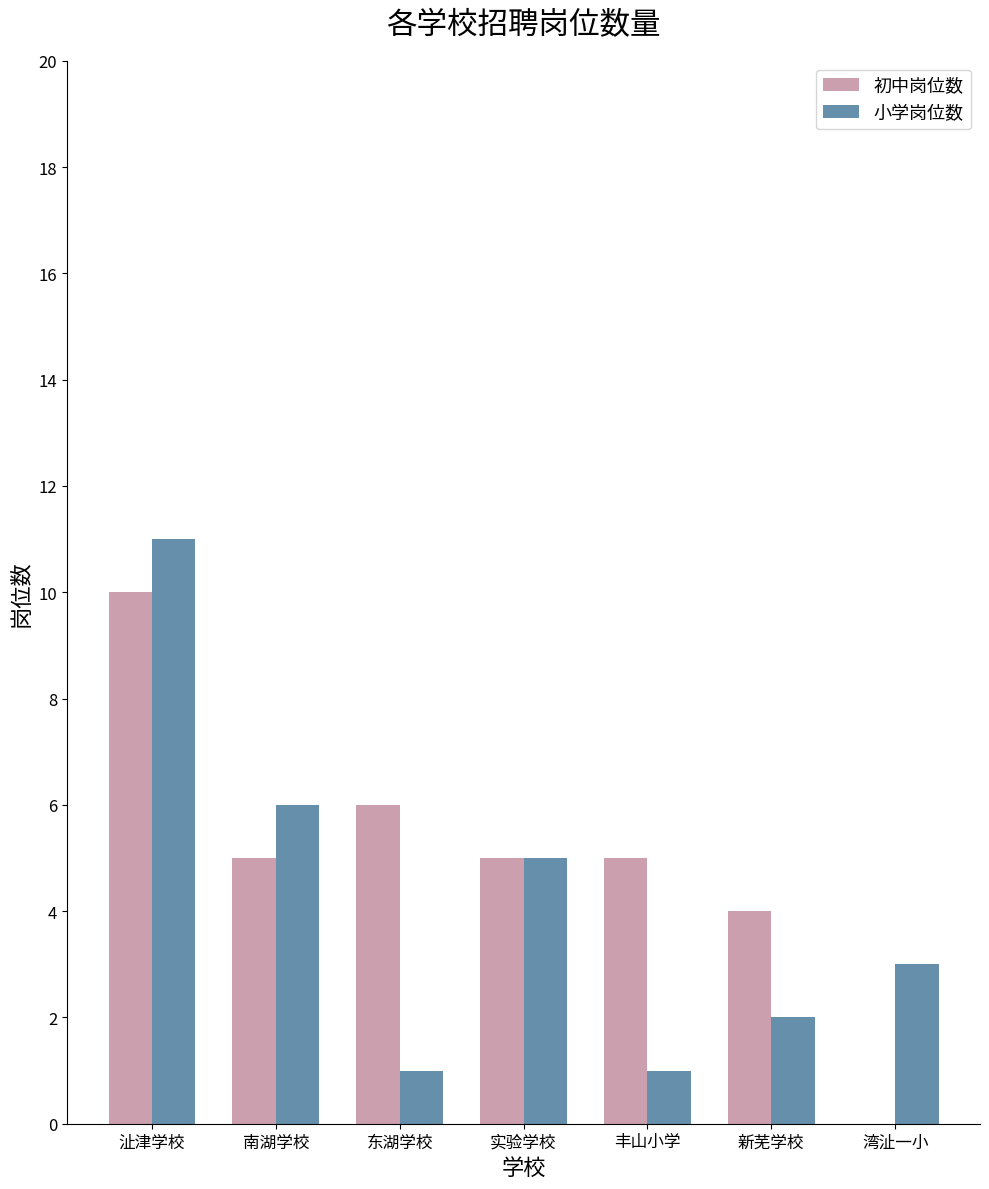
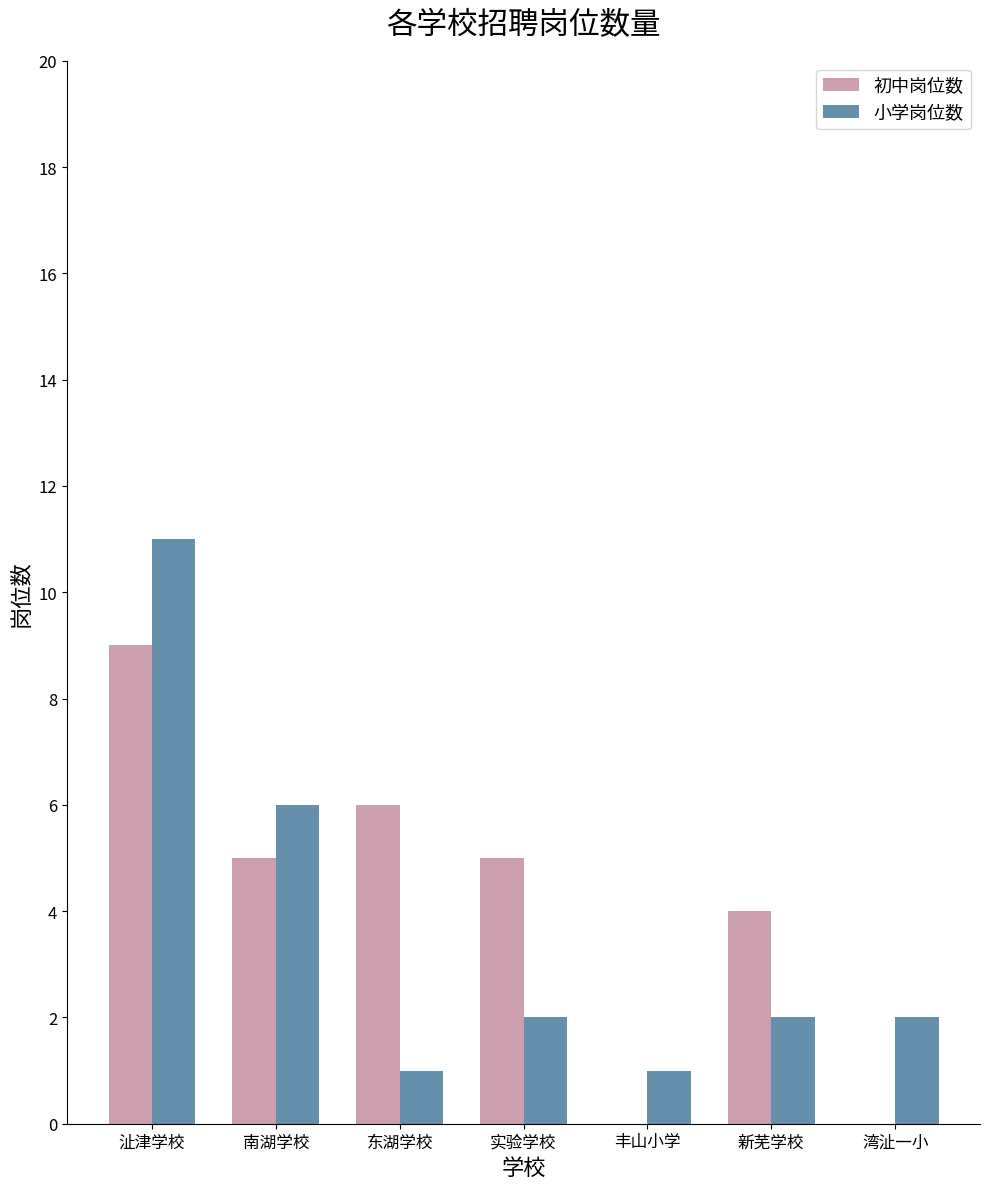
  {
    "初中岗位数": {
-     "沚津学校": 10,
+     "沚津学校": 9,
      "南湖学校": 5,
      "东湖学校": 6,
      "实验学校": 5,
-     "丰山小学": 5,
+     "丰山小学": 0,
      "新芜学校": 4,
      "湾沚一小": 0
    },
    "小学岗位数": {
      "沚津学校": 11,
      "南湖学校": 6,
      "东湖学校": 1,
-     "实验学校": 5,
+     "实验学校": 2,
      "丰山小学": 1,
      "新芜学校": 2,
-     "湾沚一小": 3
+     "湾沚一小": 2
    }
  }
